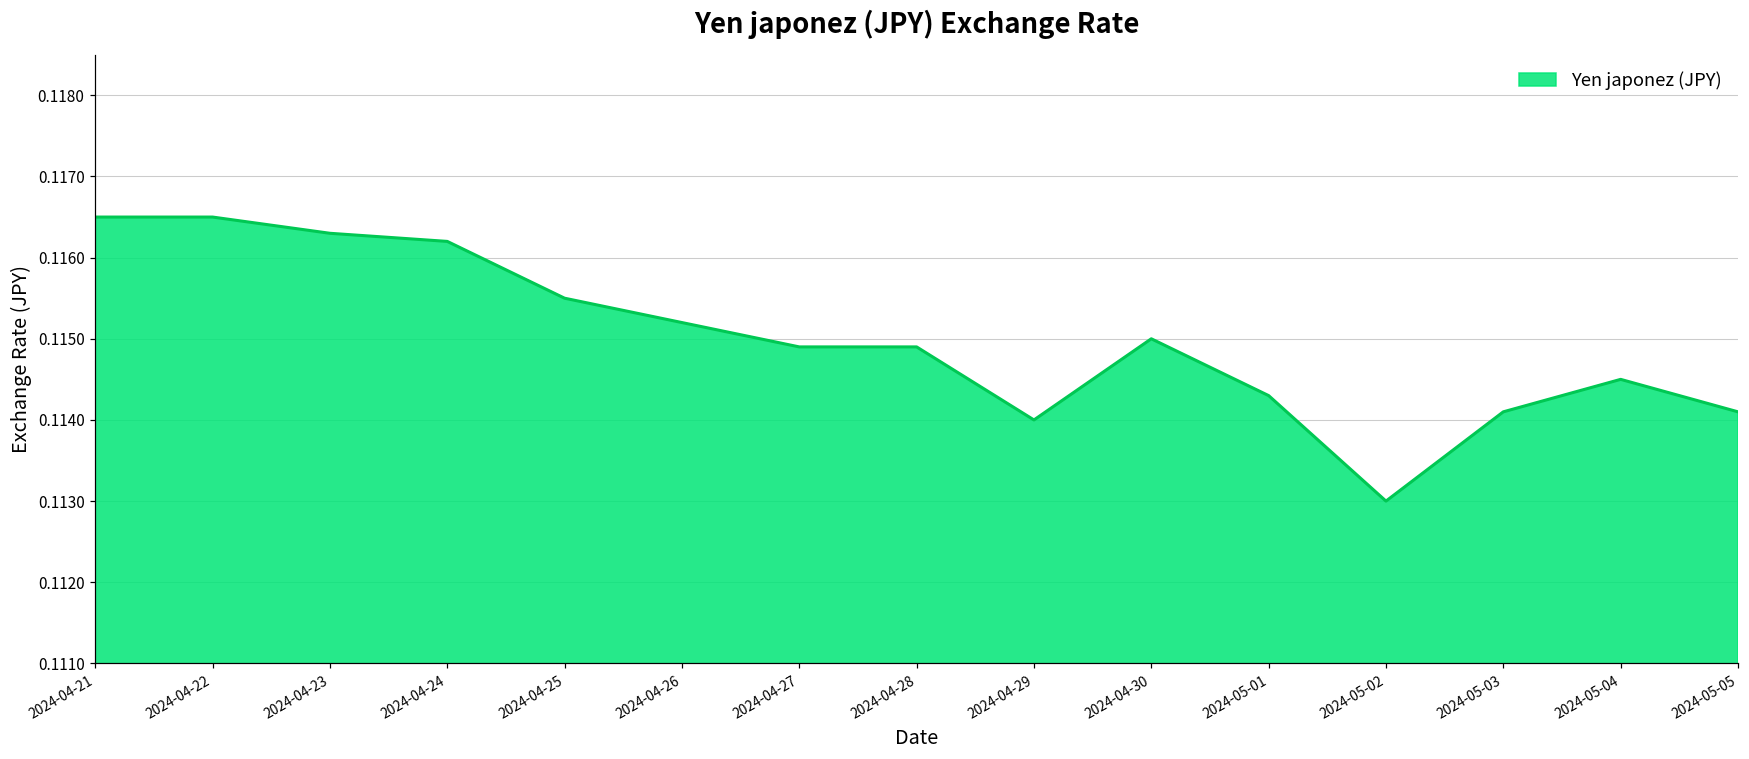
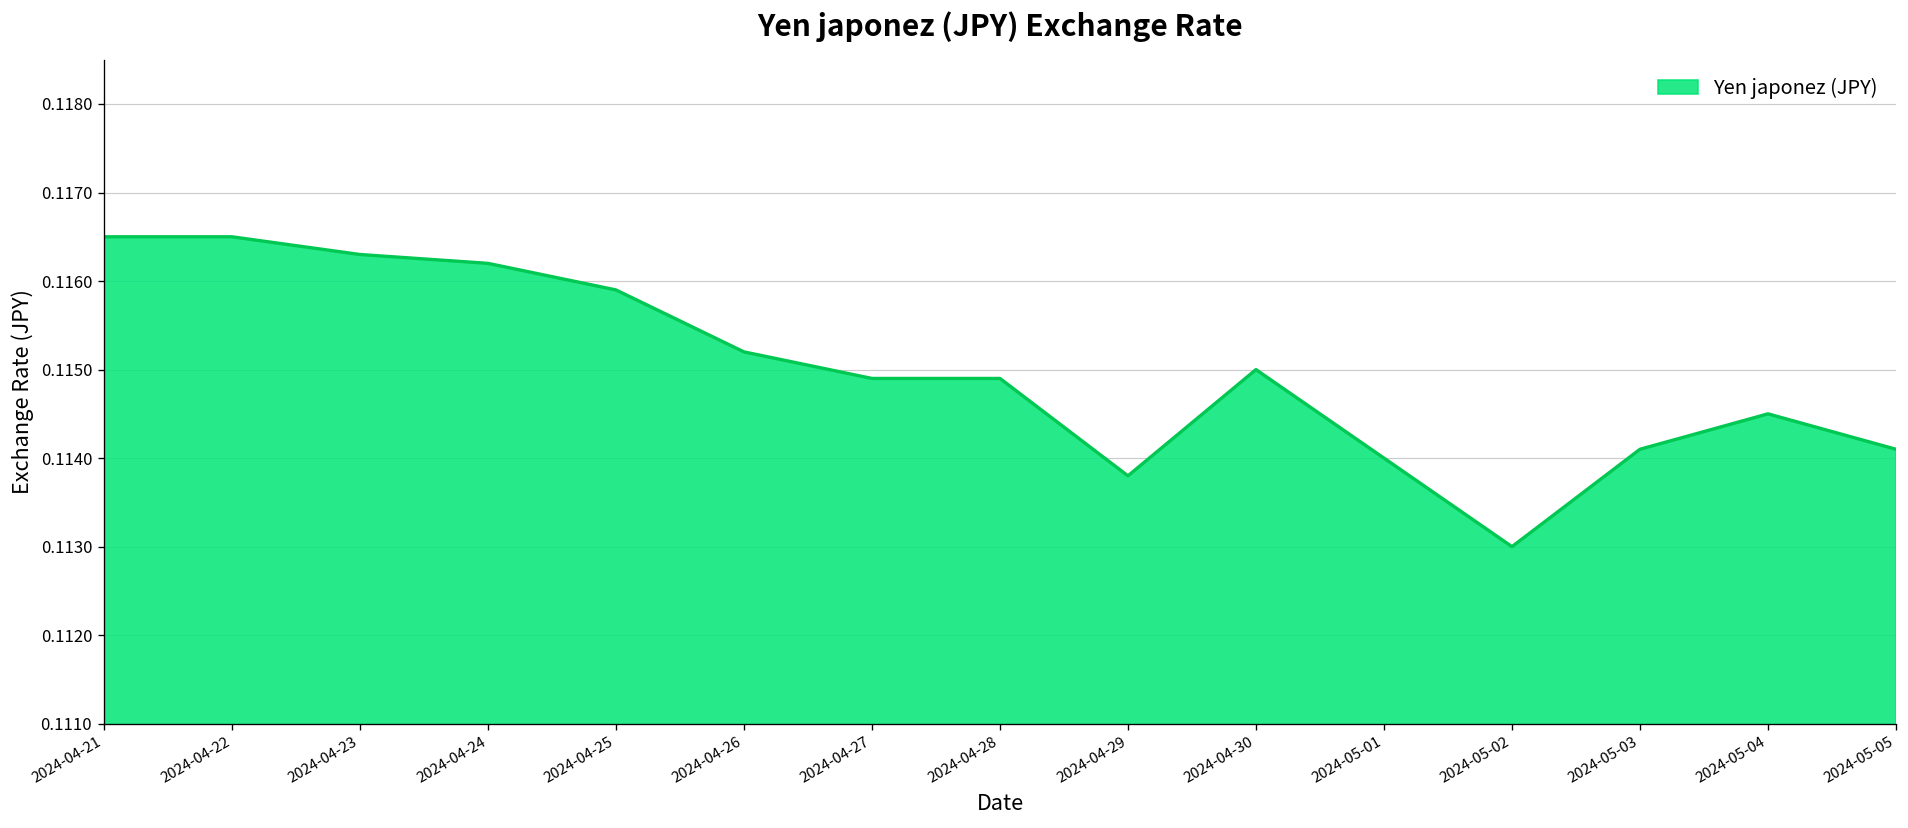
  {
    "2024-04-21": 0.1165,
    "2024-04-22": 0.1165,
    "2024-04-23": 0.1163,
    "2024-04-24": 0.1162,
-   "2024-04-25": 0.1155,
+   "2024-04-25": 0.1159,
    "2024-04-26": 0.1152,
    "2024-04-27": 0.1149,
    "2024-04-28": 0.1149,
-   "2024-04-29": 0.1140,
+   "2024-04-29": 0.1138,
    "2024-04-30": 0.1150,
-   "2024-05-01": 0.1143,
+   "2024-05-01": 0.1140,
    "2024-05-02": 0.1130,
    "2024-05-03": 0.1141,
    "2024-05-04": 0.1145,
    "2024-05-05": 0.1141
  }
